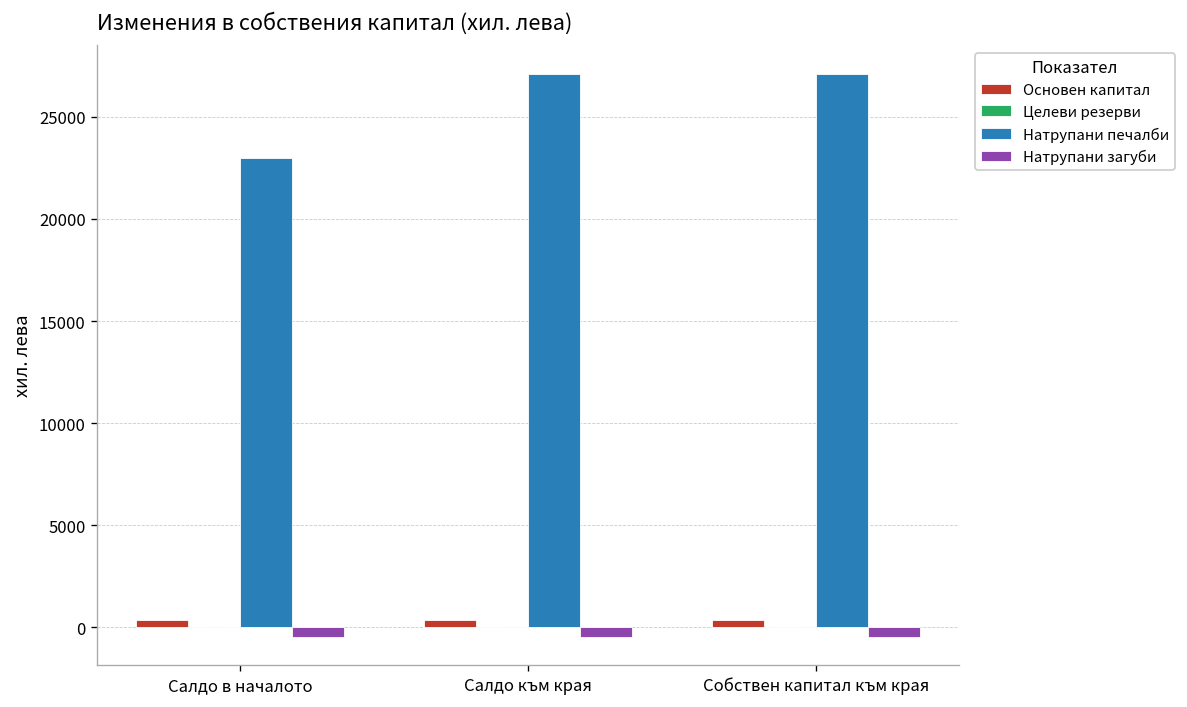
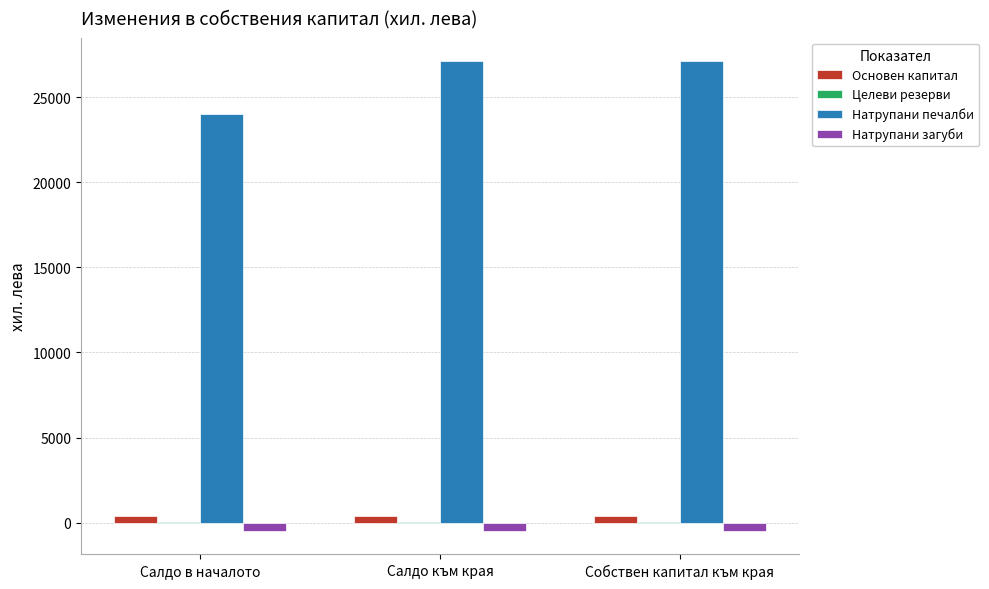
  {
    "Основен капитал": {
      "Салдо в началото": 400,
      "Салдо към края": 400,
      "Собствен капитал към края": 400
    },
    "Натрупани печалби": {
-     "Салдо в началото": 23000,
+     "Салдо в началото": 24000,
      "Салдо към края": 27100,
      "Собствен капитал към края": 27100
    },
    "Натрупани загуби": {
      "Салдо в началото": -500,
      "Салдо към края": -500,
      "Собствен капитал към края": -500
    }
  }
